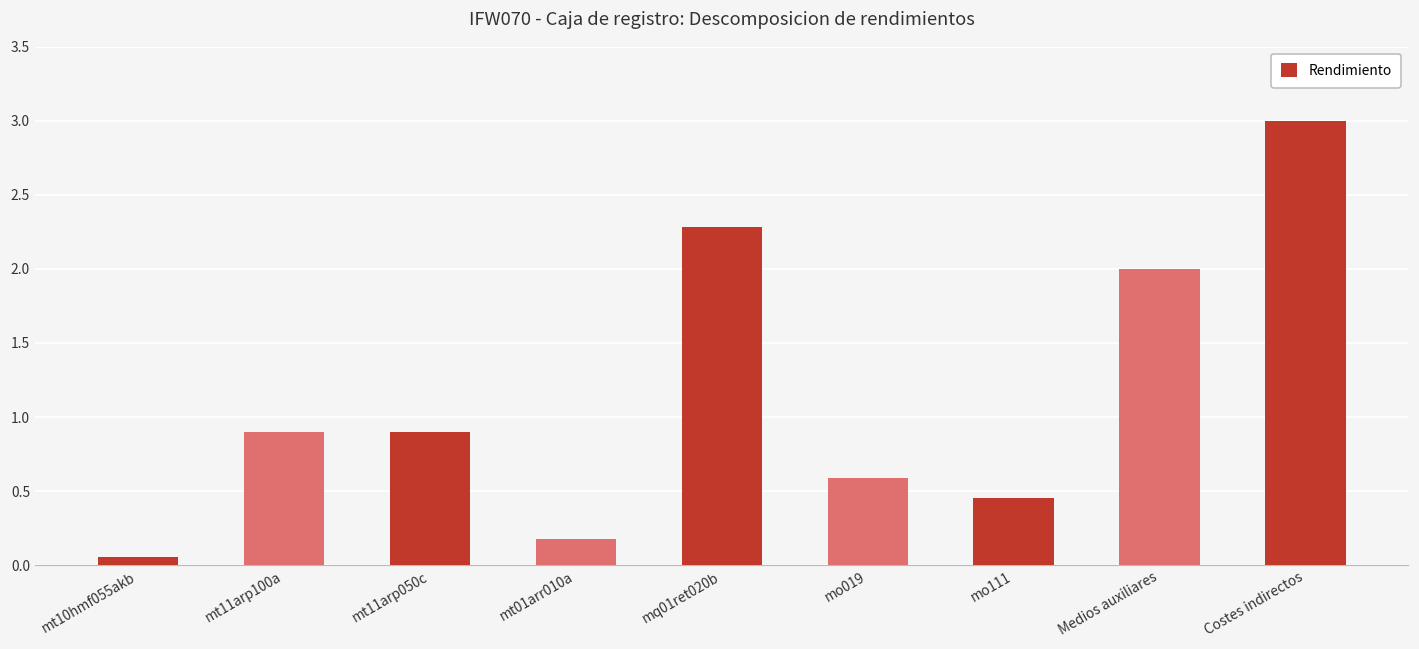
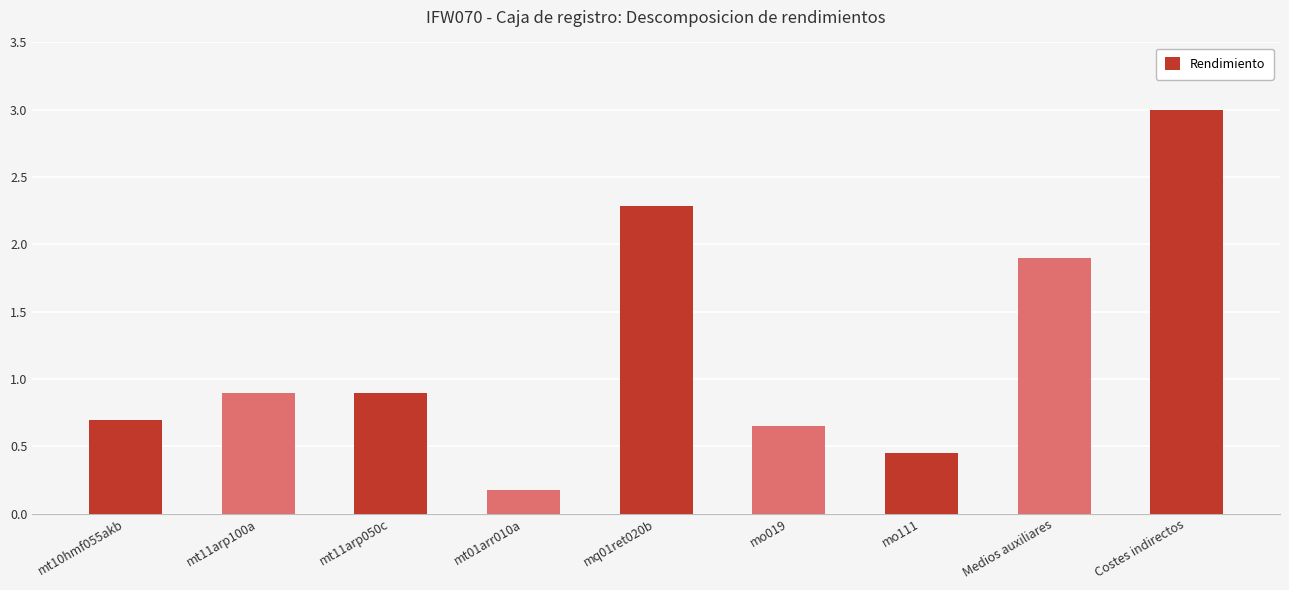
  {
-   "mt10hmf055akb": 0.05,
+   "mt10hmf055akb": 0.69,
    "mt11arp100a": 0.90,
    "mt11arp050c": 0.90,
    "mt01arr010a": 0.17,
    "mq01ret020b": 2.29,
-   "mo019": 0.59,
+   "mo019": 0.65,
    "mo111": 0.45,
-   "Medios auxiliares": 2.0,
+   "Medios auxiliares": 1.9,
    "Costes indirectos": 3.00
  }
